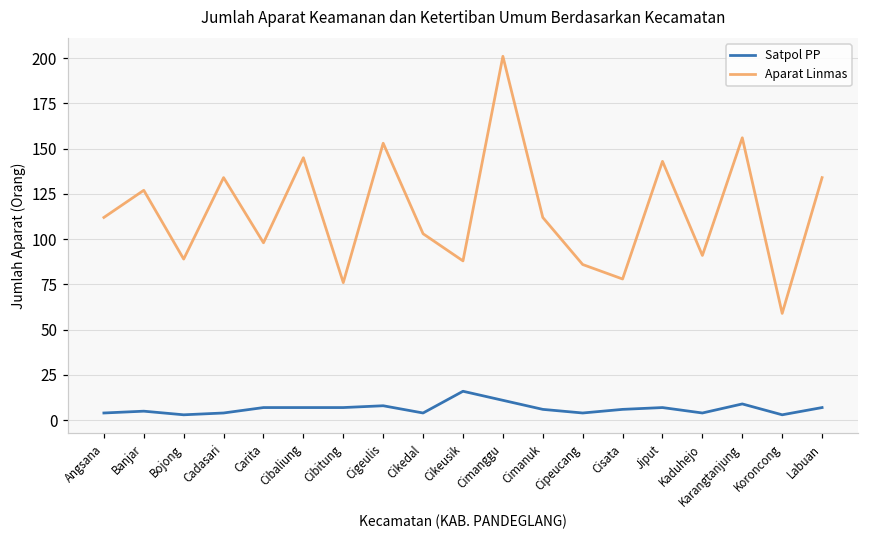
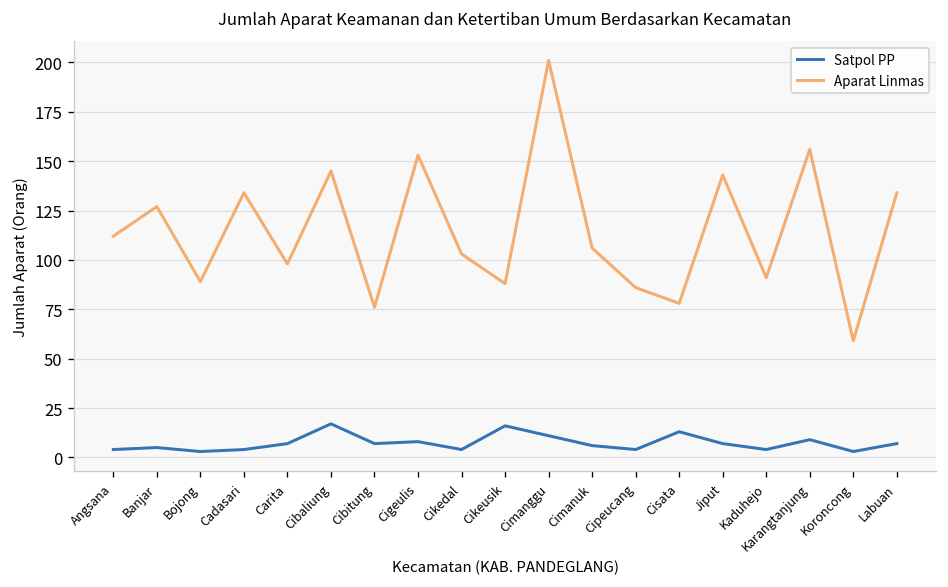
  {
    "Satpol PP": {
      "Angsana": 4,
      "Banjar": 5,
      "Bojong": 3,
      "Cadasari": 4,
      "Carita": 7,
-     "Cibaliung": 7,
+     "Cibaliung": 17,
      "Cibitung": 7,
      "Cigeulis": 8,
      "Cikedal": 4,
      "Cikeusik": 16,
      "Cimanggu": 11,
      "Cimanuk": 6,
      "Cipeucang": 4,
-     "Cisata": 6,
+     "Cisata": 13,
      "Jiput": 7,
      "Kaduhejo": 4,
      "Karangtanjung": 9,
      "Koroncong": 3,
      "Labuan": 7
    },
    "Aparat Linmas": {
      "Angsana": 112,
      "Banjar": 127,
      "Bojong": 89,
      "Cadasari": 134,
      "Carita": 98,
      "Cibaliung": 145,
      "Cibitung": 76,
      "Cigeulis": 153,
      "Cikedal": 103,
      "Cikeusik": 88,
      "Cimanggu": 201,
-     "Cimanuk": 112,
+     "Cimanuk": 106,
      "Cipeucang": 86,
      "Cisata": 78,
      "Jiput": 143,
      "Kaduhejo": 91,
      "Karangtanjung": 156,
      "Koroncong": 59,
      "Labuan": 134
    }
  }
